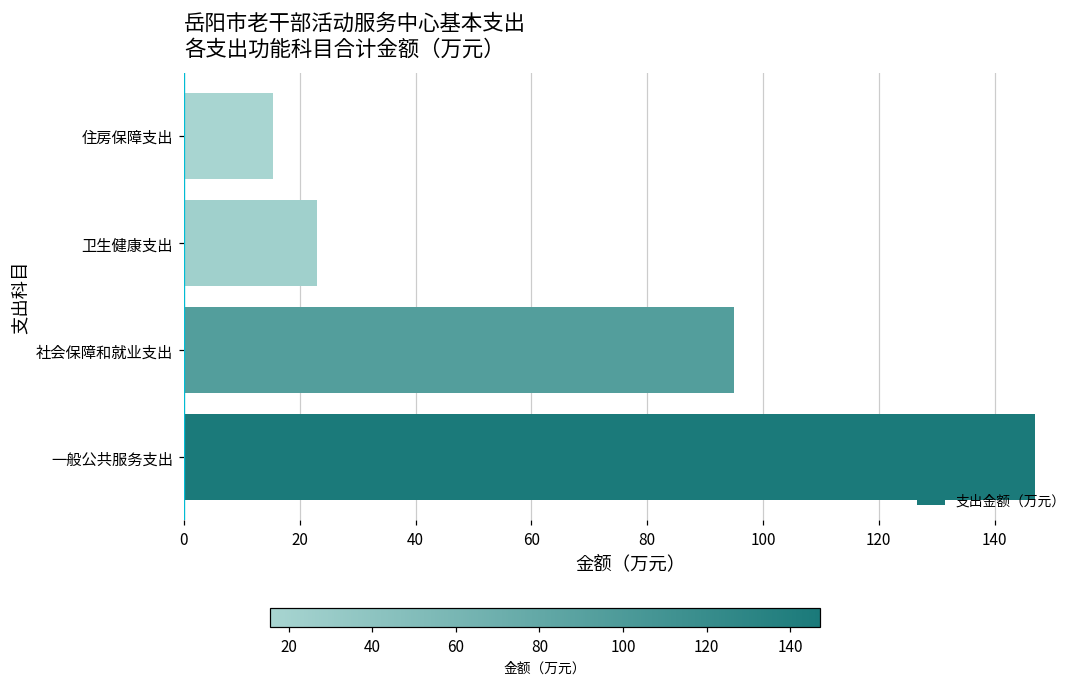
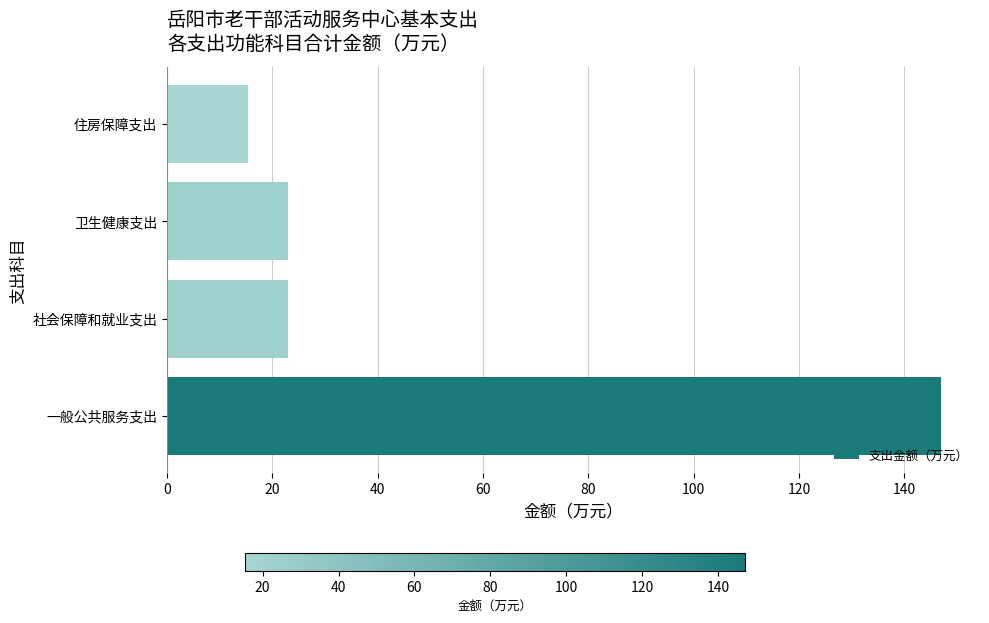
  {
    "住房保障支出": 15,
    "卫生健康支出": 23,
-   "社会保障和就业支出": 95,
+   "社会保障和就业支出": 23,
    "一般公共服务支出": 147
  }
